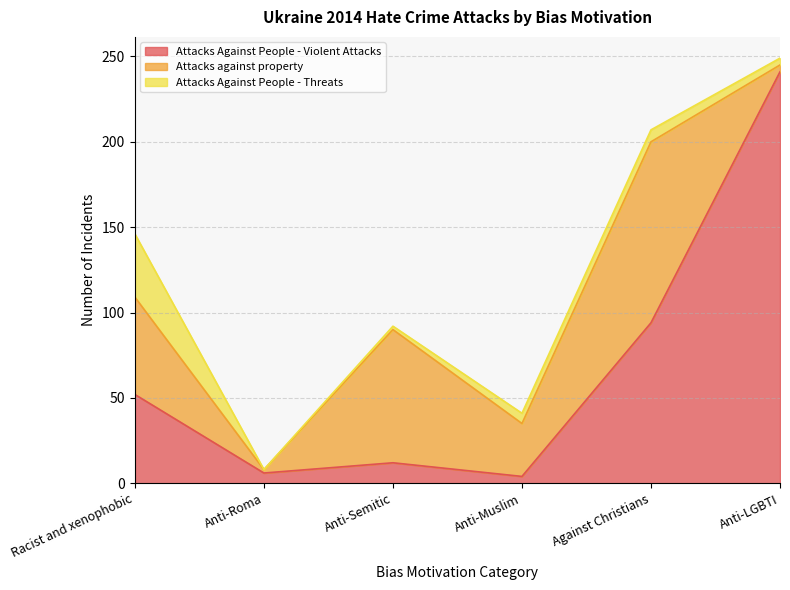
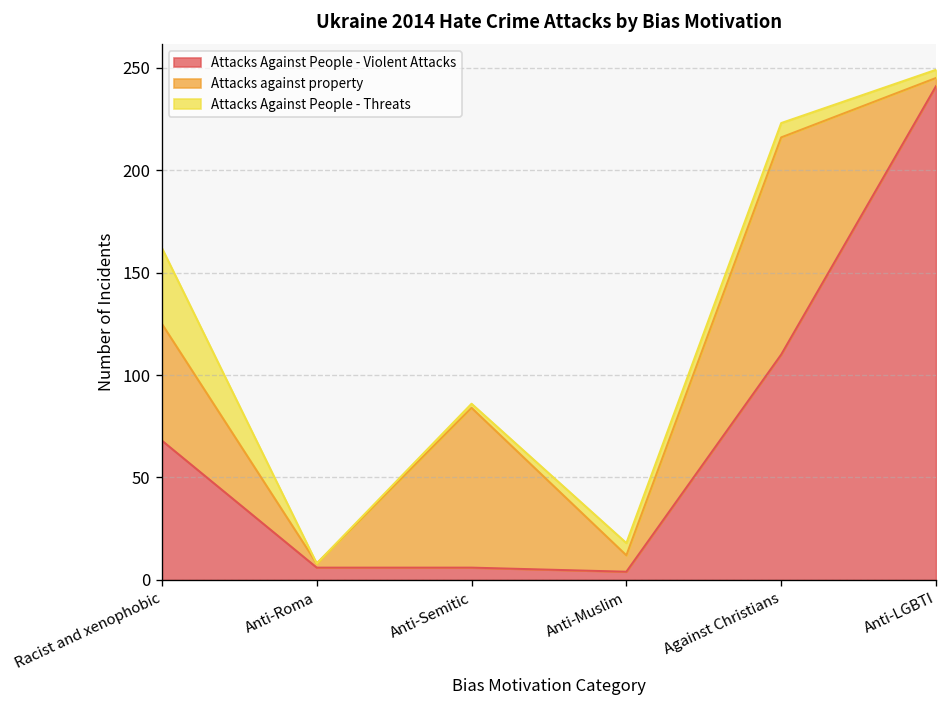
  {
    "Attacks Against People - Violent Attacks": {
-     "Racist and xenophobic": 52,
+     "Racist and xenophobic": 68,
      "Anti-Roma": 6,
-     "Anti-Semitic": 12,
+     "Anti-Semitic": 6,
      "Anti-Muslim": 4,
-     "Against Christians": 94,
+     "Against Christians": 110,
      "Anti-LGBTI": 241
    },
    "Attacks against property": {
      "Racist and xenophobic": 57,
      "Anti-Semitic": 78,
-     "Anti-Muslim": 31,
+     "Anti-Muslim": 8,
      "Against Christians": 106,
      "Anti-LGBTI": 4
    },
    "Attacks Against People - Threats": {
      "Racist and xenophobic": 37,
      "Anti-Semitic": 2,
      "Anti-Muslim": 6,
      "Against Christians": 7,
      "Anti-LGBTI": 4
    }
  }
